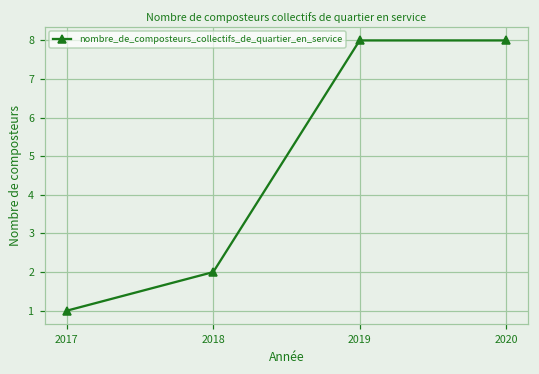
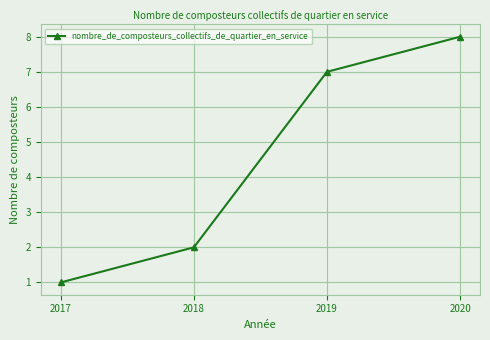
  {
    "2017": 1,
    "2018": 2,
-   "2019": 8,
+   "2019": 7,
    "2020": 8
  }
